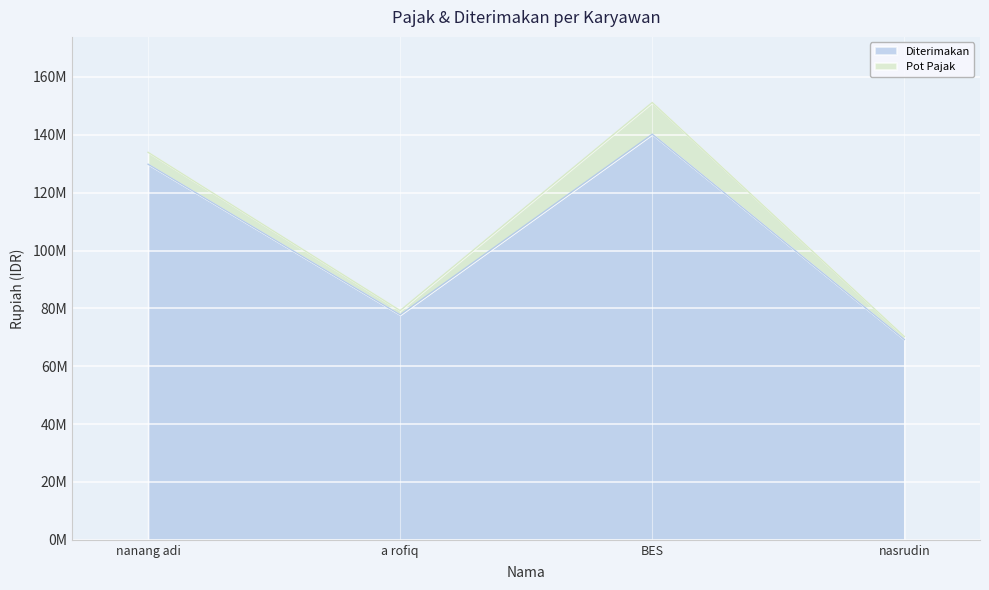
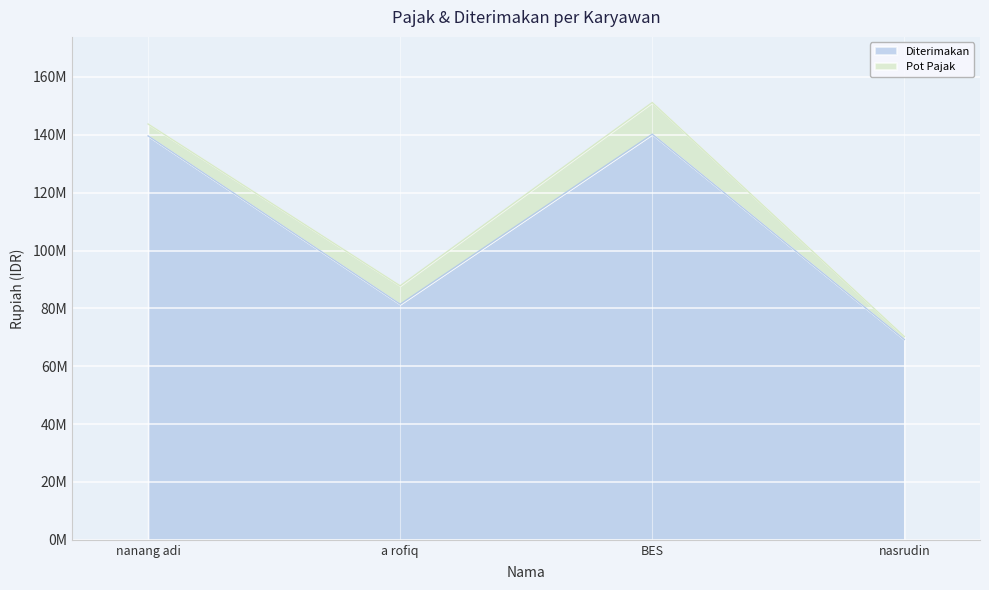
  {
    "Diterimakan": {
-     "nanang adi": 130000000,
-     "a rofiq": 78000000,
+     "nanang adi": 140000000,
+     "a rofiq": 81000000,
      "BES": 140000000,
      "nasrudin": 69000000
    },
    "Pot Pajak": {
      "nanang adi": 4000000,
-     "a rofiq": 1000000,
+     "a rofiq": 6000000,
      "BES": 11000000,
      "nasrudin": 1000000
    }
  }
